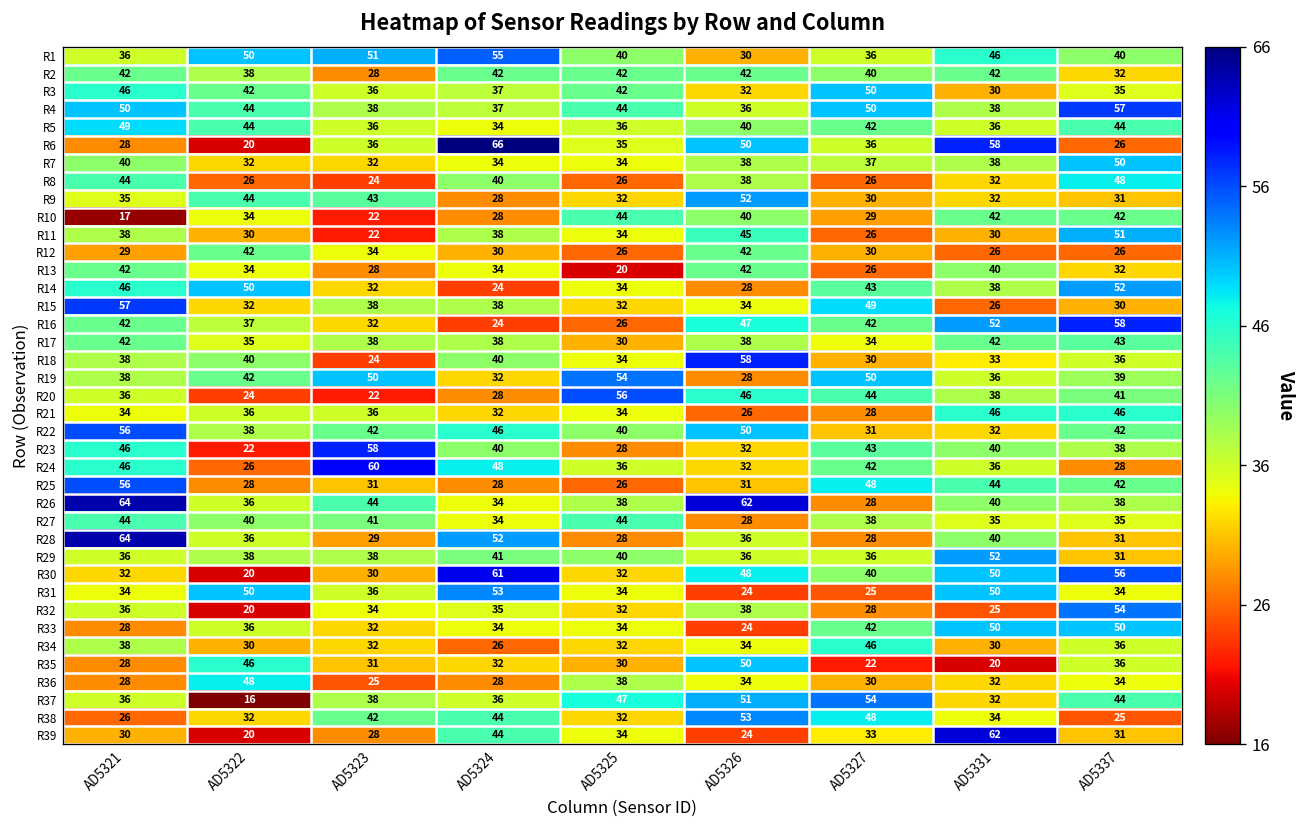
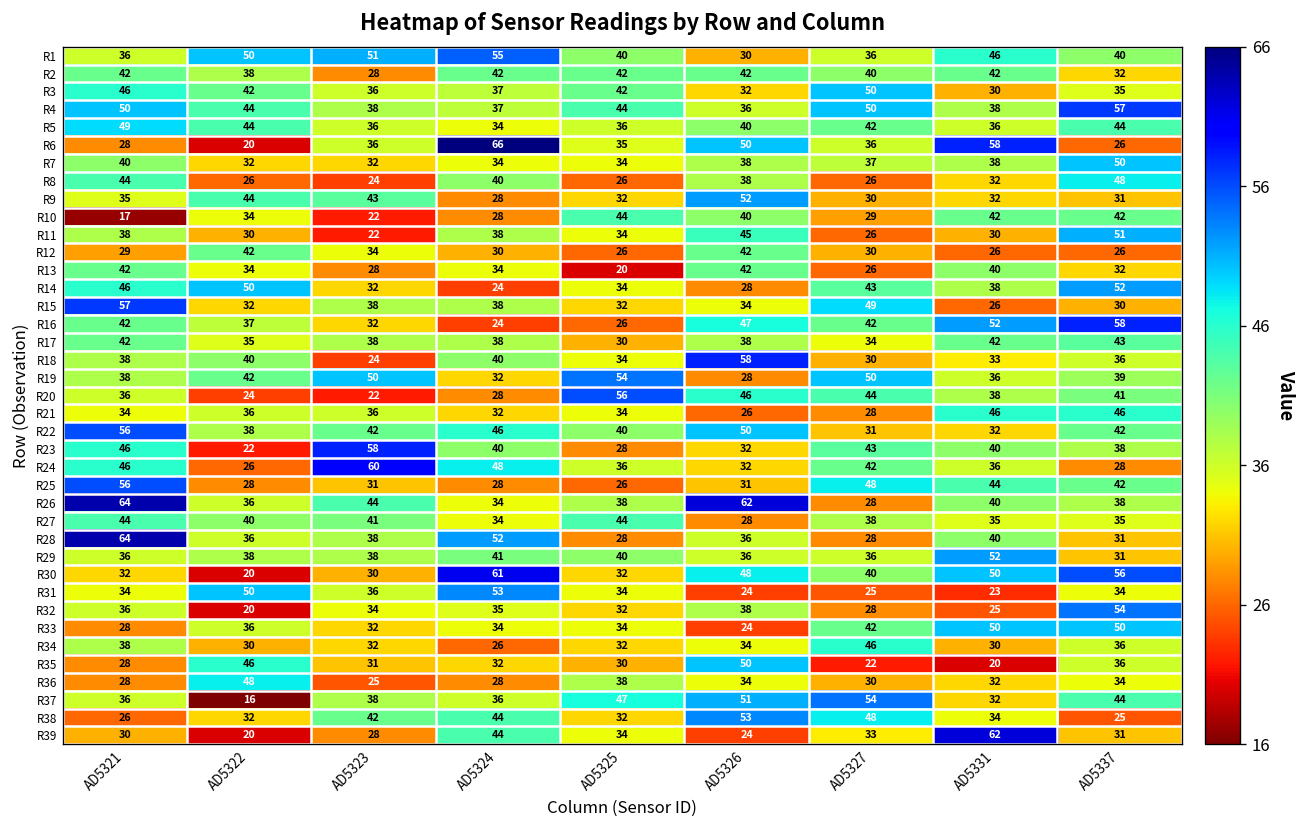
  {
    "R28": {
      "AD5321": 64,
      "AD5322": 36,
-     "AD5323": 29,
+     "AD5323": 38,
      "AD5324": 52,
      "AD5325": 28,
      "AD5326": 36,
      "AD5327": 28,
      "AD5331": 40,
      "AD5337": 31
    },
    "R31": {
      "AD5321": 34,
      "AD5322": 50,
      "AD5323": 36,
      "AD5324": 53,
      "AD5325": 34,
      "AD5326": 24,
      "AD5327": 25,
-     "AD5331": 50,
+     "AD5331": 23,
      "AD5337": 34
    }
  }
